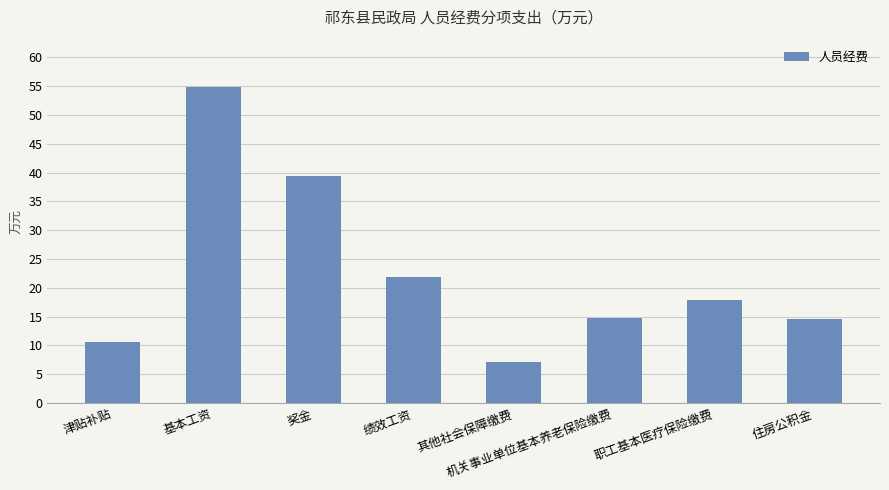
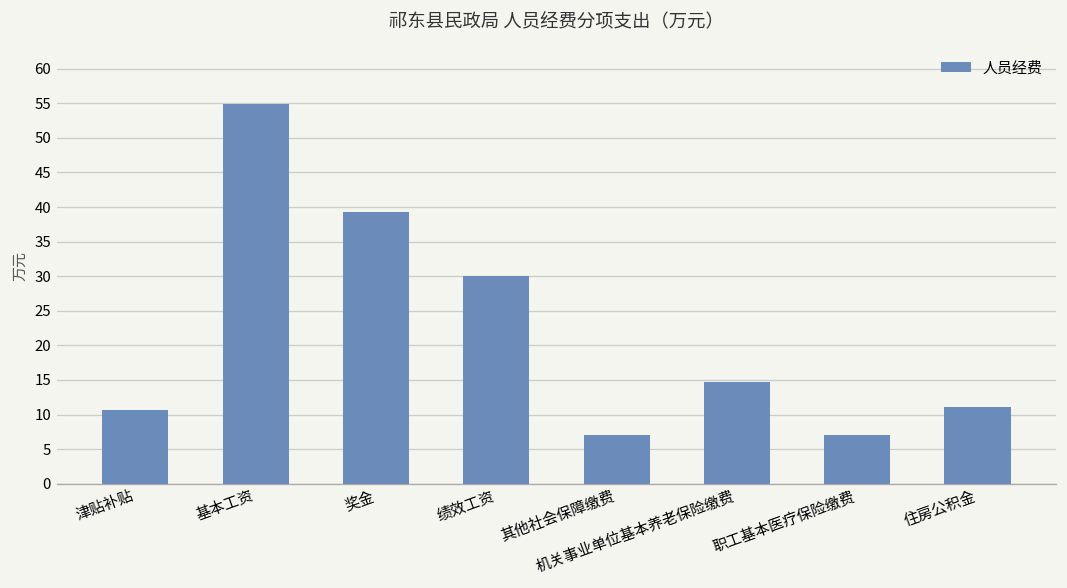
  {
    "津贴补贴": 11,
    "基本工资": 55,
    "奖金": 39,
-   "绩效工资": 22,
+   "绩效工资": 30,
    "其他社会保障缴费": 7,
    "机关事业单位基本养老保险缴费": 15,
-   "职工基本医疗保险缴费": 18,
-   "住房公积金": 15
+   "职工基本医疗保险缴费": 7,
+   "住房公积金": 11
  }
